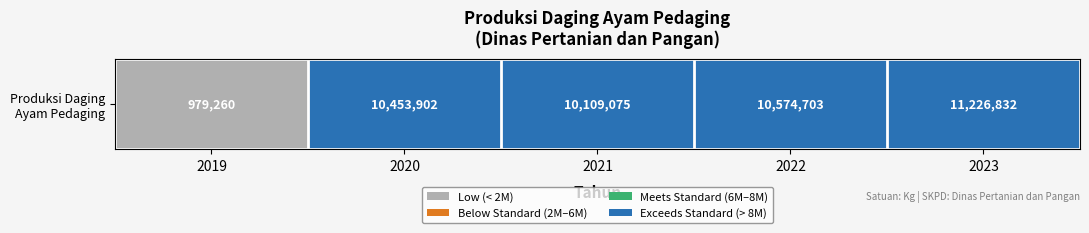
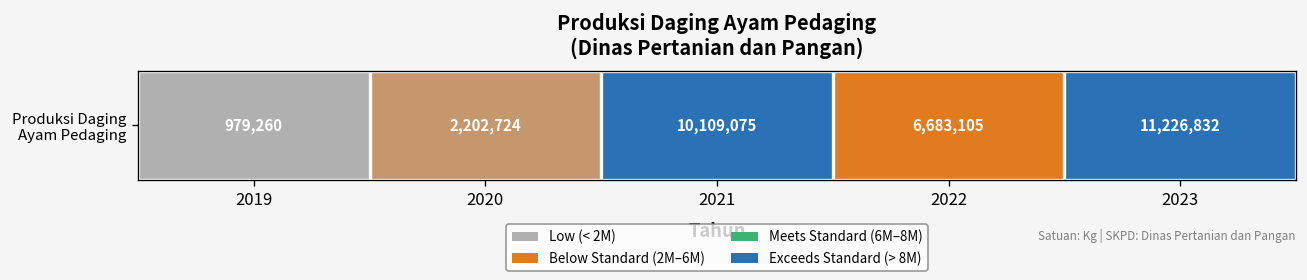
  {
    "Produksi Daging Ayam Pedaging": {
      "2019": "979,260",
-     "2020": "10,453,902",
+     "2020": "2,202,724",
      "2021": "10,109,075",
-     "2022": "10,574,703",
+     "2022": "6,683,105",
      "2023": "11,226,832"
    }
  }
